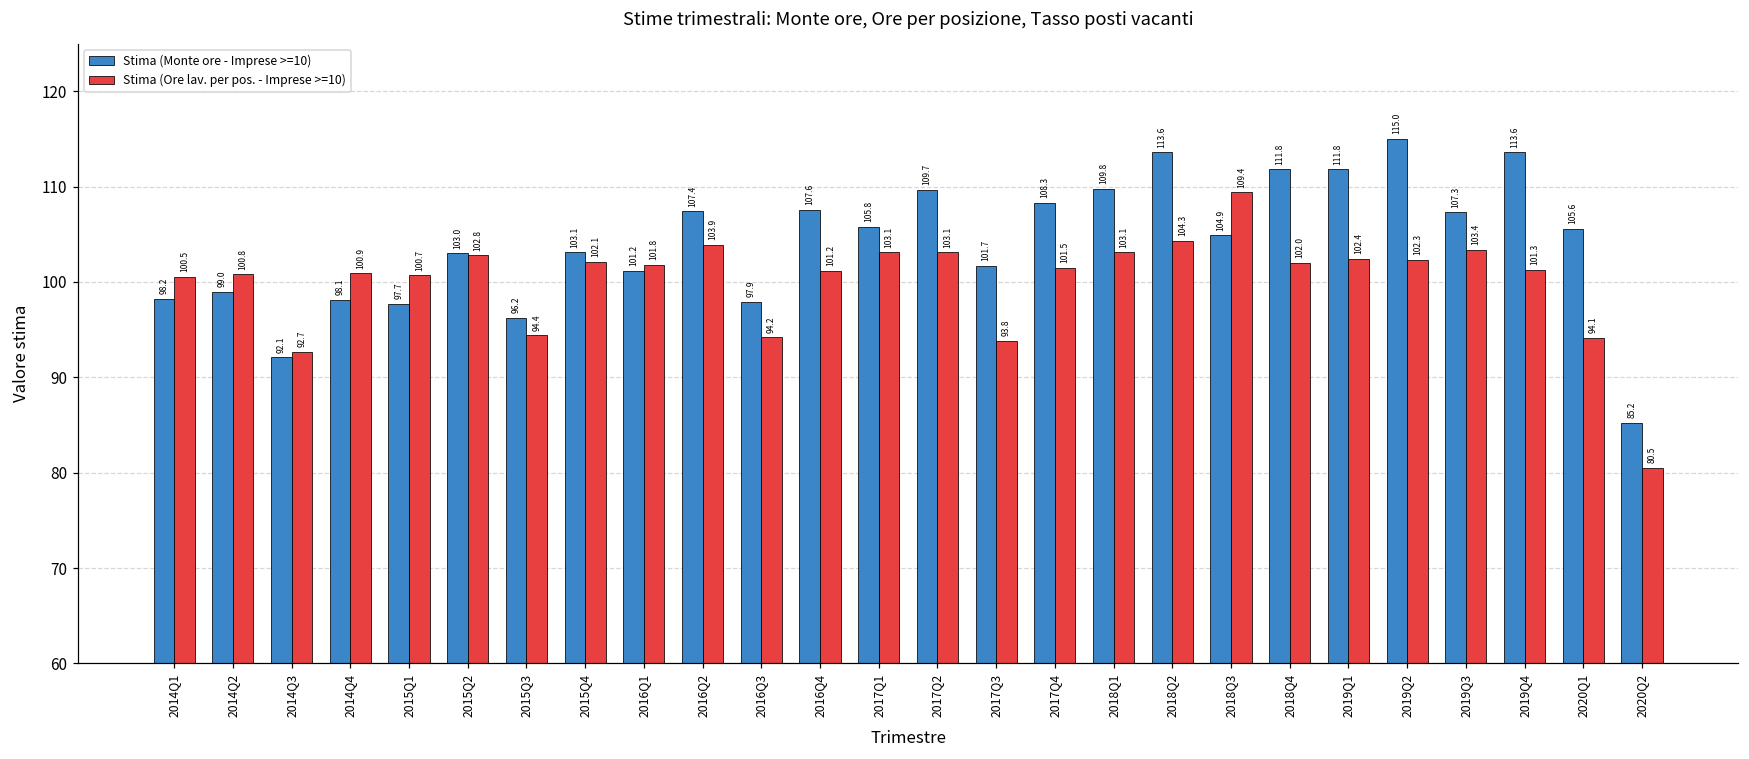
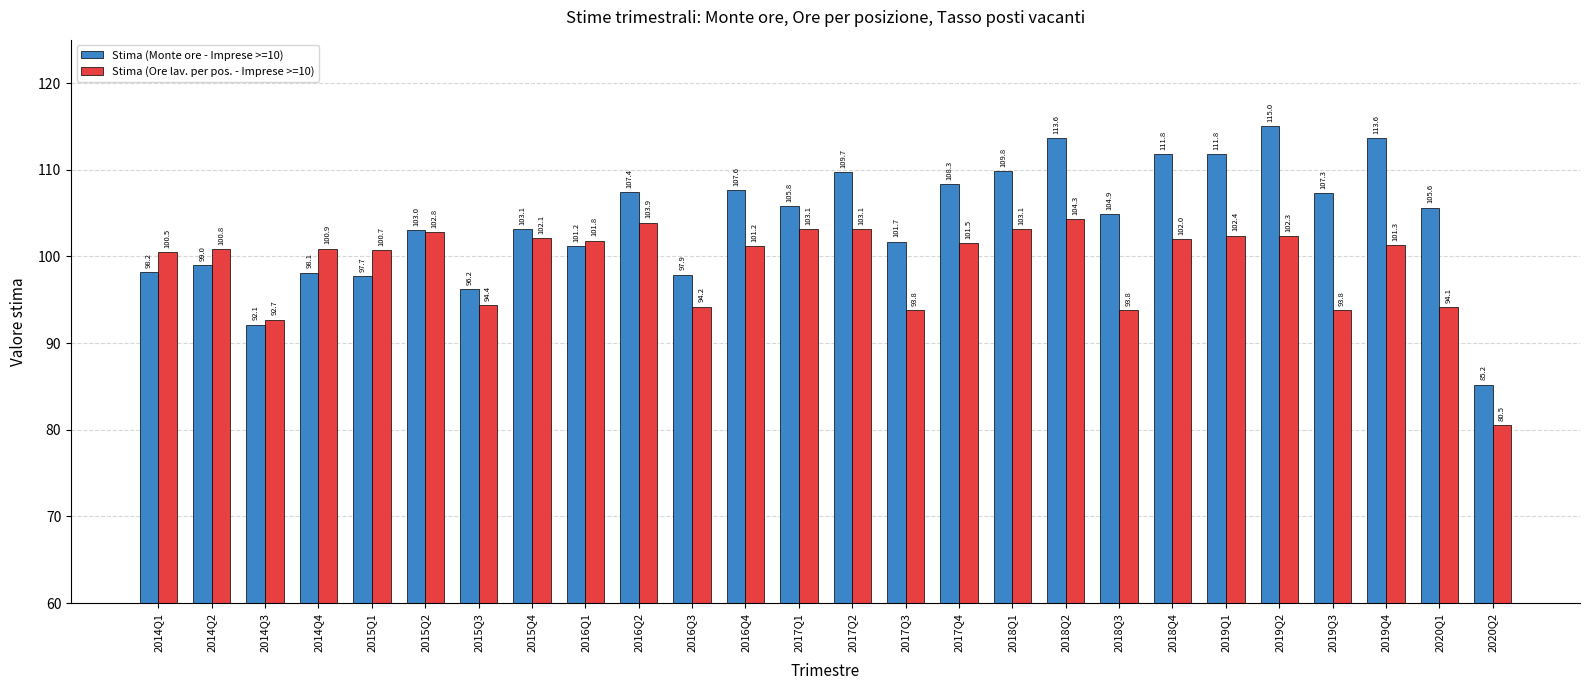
  {
    "Stima (Monte ore - Imprese >=10)": {
      "2014Q1": 98.2,
      "2014Q2": 99.0,
      "2014Q3": 92.1,
      "2014Q4": 98.1,
      "2015Q1": 97.7,
      "2015Q2": 103.0,
      "2015Q3": 96.2,
      "2015Q4": 103.1,
      "2016Q1": 101.2,
      "2016Q2": 107.4,
      "2016Q3": 97.9,
      "2016Q4": 107.6,
      "2017Q1": 105.8,
      "2017Q2": 109.7,
      "2017Q3": 101.7,
      "2017Q4": 108.3,
      "2018Q1": 109.8,
      "2018Q2": 113.6,
      "2018Q3": 104.9,
      "2018Q4": 111.8,
      "2019Q1": 111.8,
      "2019Q2": 115.0,
      "2019Q3": 107.3,
      "2019Q4": 113.6,
      "2020Q1": 105.6,
      "2020Q2": 85.2
    },
    "Stima (Ore lav. per pos. - Imprese >=10)": {
      "2014Q1": 100.5,
      "2014Q2": 100.8,
      "2014Q3": 92.7,
      "2014Q4": 100.9,
      "2015Q1": 100.7,
      "2015Q2": 102.8,
      "2015Q3": 94.4,
      "2015Q4": 102.1,
      "2016Q1": 101.8,
      "2016Q2": 103.9,
      "2016Q3": 94.2,
      "2016Q4": 101.2,
      "2017Q1": 103.1,
      "2017Q2": 103.1,
      "2017Q3": 93.8,
      "2017Q4": 101.5,
      "2018Q1": 103.1,
      "2018Q2": 104.3,
-     "2018Q3": 109.4,
+     "2018Q3": 93.8,
      "2018Q4": 102.0,
      "2019Q1": 102.4,
      "2019Q2": 102.3,
-     "2019Q3": 103.4,
+     "2019Q3": 93.8,
      "2019Q4": 101.3,
      "2020Q1": 94.1,
      "2020Q2": 80.5
    }
  }
